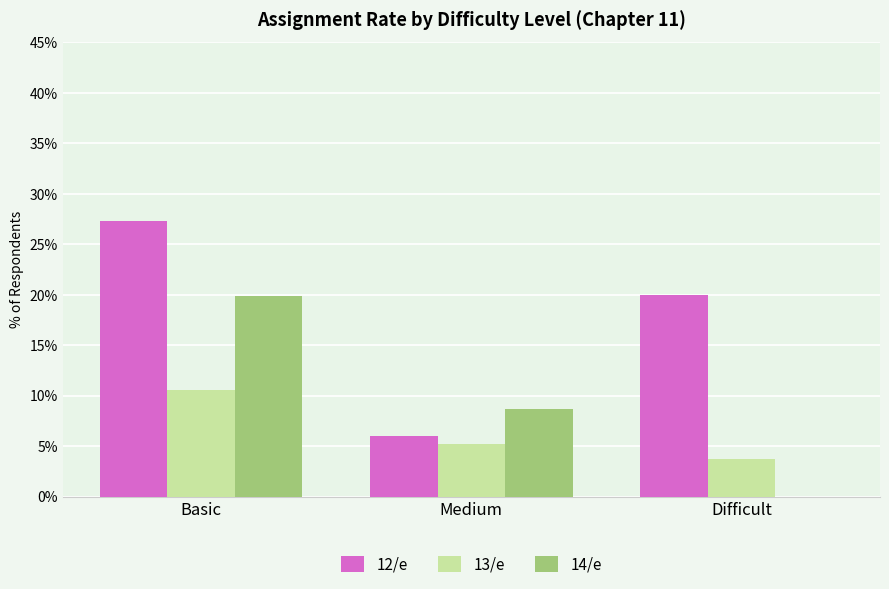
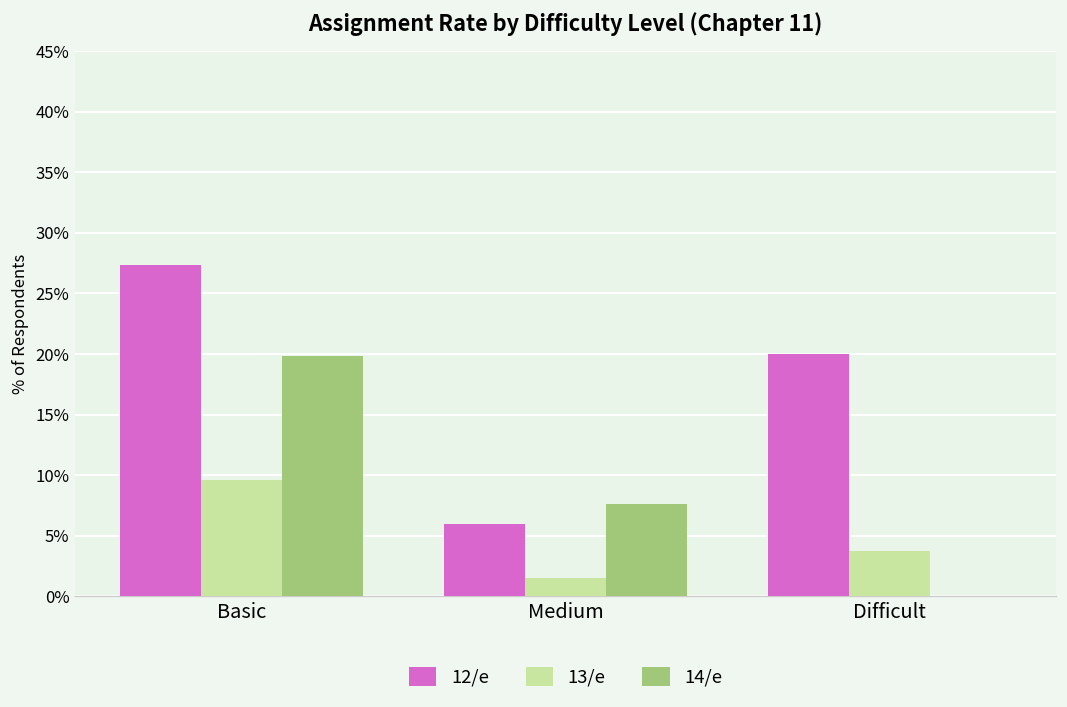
  {
    "12/e": {
      "Basic": "27.3%",
      "Medium": "6.0%",
      "Difficult": "20.0%"
    },
    "13/e": {
-     "Basic": "10.6%",
-     "Medium": "5.2%",
+     "Basic": "9.6%",
+     "Medium": "1.5%",
      "Difficult": "3.7%"
    },
    "14/e": {
      "Basic": "19.9%",
-     "Medium": "8.7%",
+     "Medium": "7.6%",
      "Difficult": "0.0%"
    }
  }
